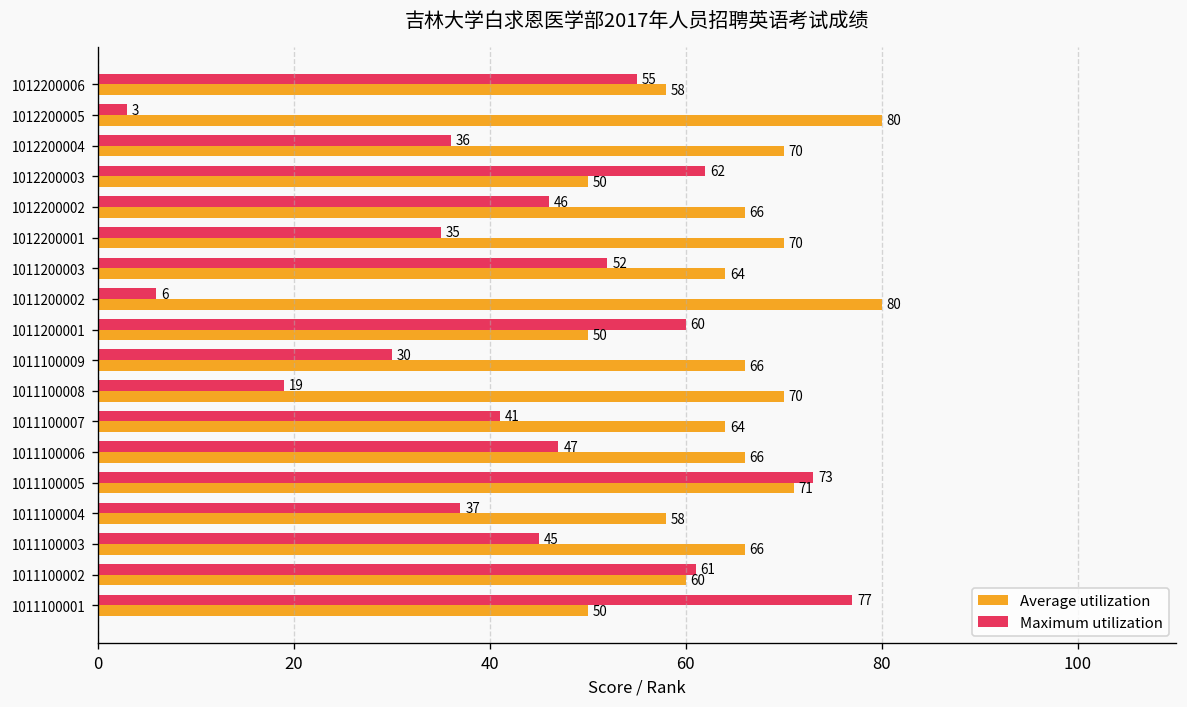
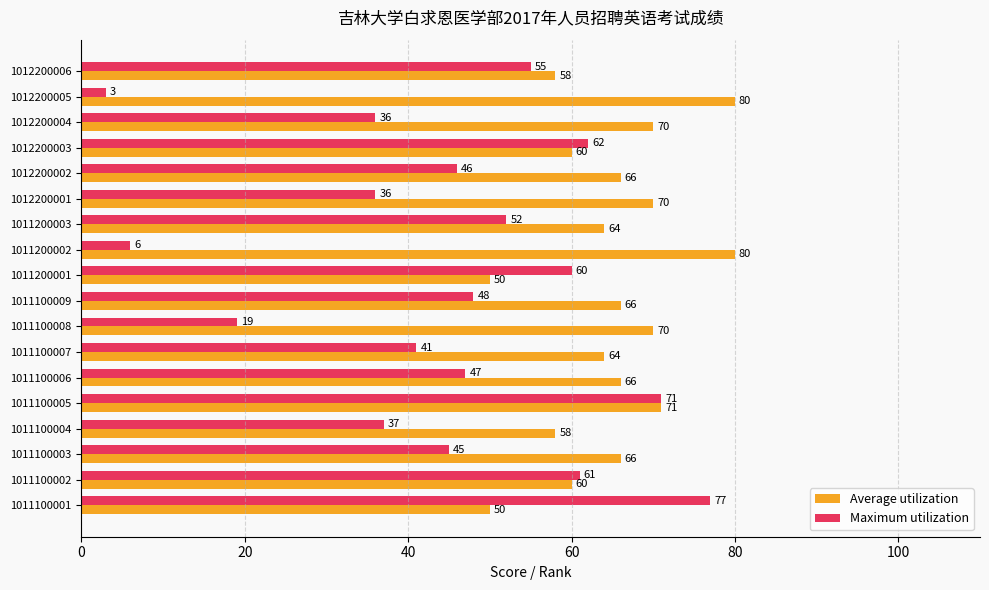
  {
    "Average utilization": {
      "1012200006": 58,
      "1012200005": 80,
      "1012200004": 70,
-     "1012200003": 50,
+     "1012200003": 60,
      "1012200002": 66,
      "1012200001": 70,
      "1011200003": 64,
      "1011200002": 80,
      "1011200001": 50,
      "1011100009": 66,
      "1011100008": 70,
      "1011100007": 64,
      "1011100006": 66,
      "1011100005": 71,
      "1011100004": 58,
      "1011100003": 66,
      "1011100002": 60,
      "1011100001": 50
    },
    "Maximum utilization": {
      "1012200006": 55,
      "1012200005": 3,
      "1012200004": 36,
      "1012200003": 62,
      "1012200002": 46,
-     "1012200001": 35,
+     "1012200001": 36,
      "1011200003": 52,
      "1011200002": 6,
      "1011200001": 60,
-     "1011100009": 30,
+     "1011100009": 48,
      "1011100008": 19,
      "1011100007": 41,
      "1011100006": 47,
-     "1011100005": 73,
+     "1011100005": 71,
      "1011100004": 37,
      "1011100003": 45,
      "1011100002": 61,
      "1011100001": 77
    }
  }
